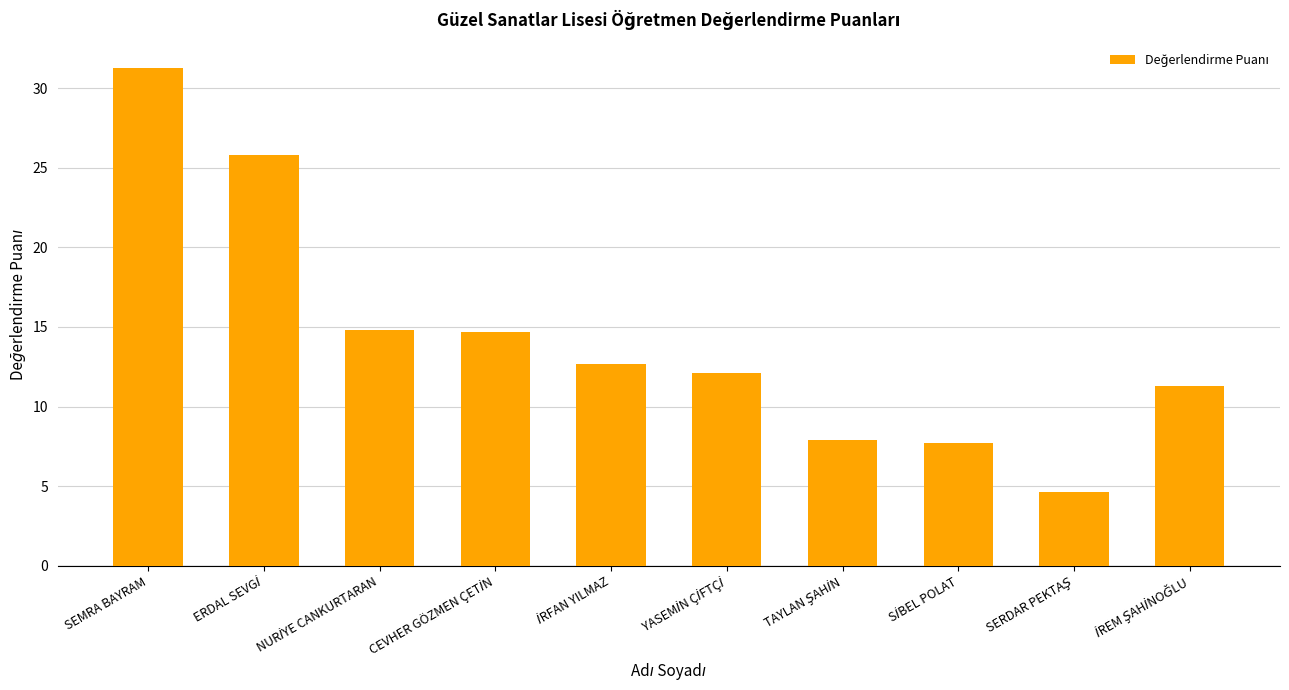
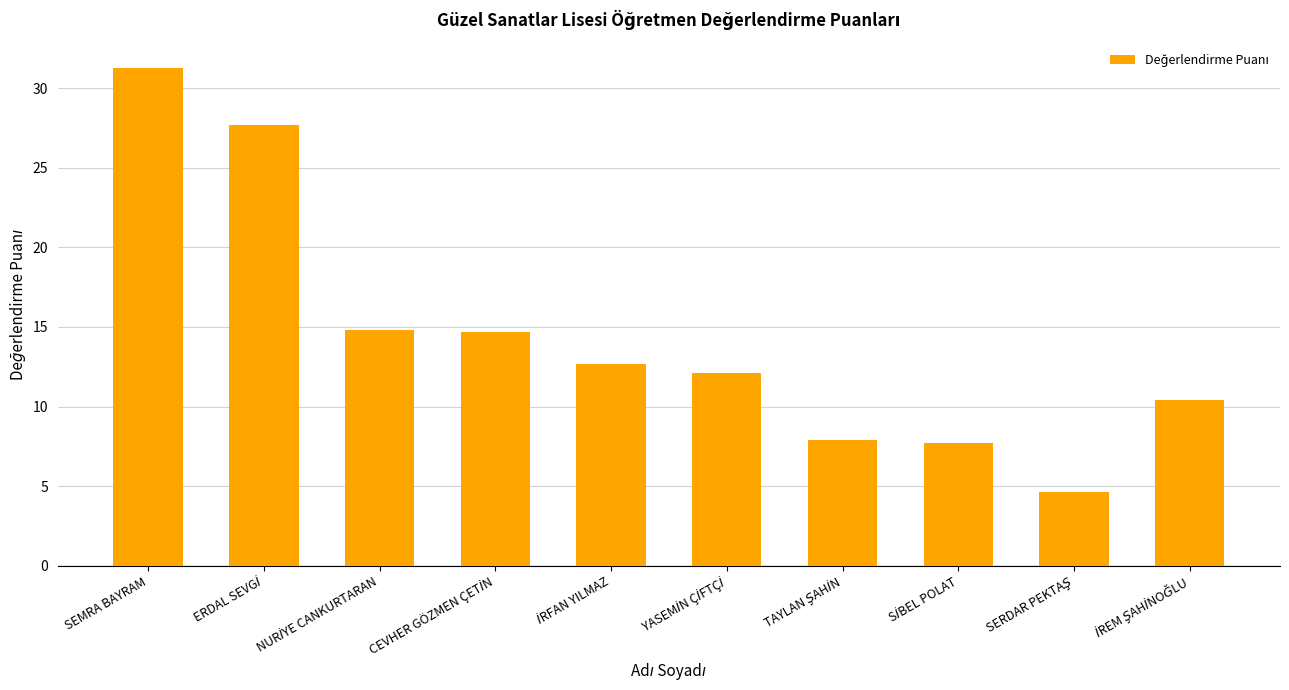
  {
    "SEMRA BAYRAM": 31.3,
-   "ERDAL SEVGİ": 25.8,
+   "ERDAL SEVGİ": 27.7,
    "NURİYE CANKURTARAN": 14.8,
    "CEVHER GÖZMEN ÇETİN": 14.7,
    "İRFAN YILMAZ": 12.7,
    "YASEMİN ÇİFTÇİ": 12.1,
    "TAYLAN ŞAHİN": 7.9,
    "SİBEL POLAT": 7.7,
    "SERDAR PEKTAŞ": 4.6,
-   "İREM ŞAHİNOĞLU": 11.3
+   "İREM ŞAHİNOĞLU": 10.4
  }
